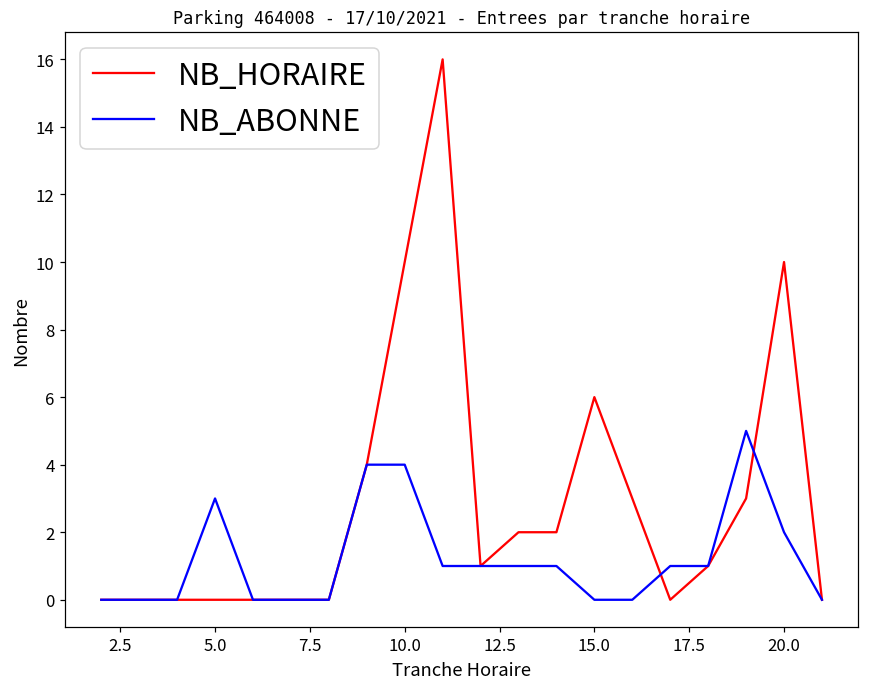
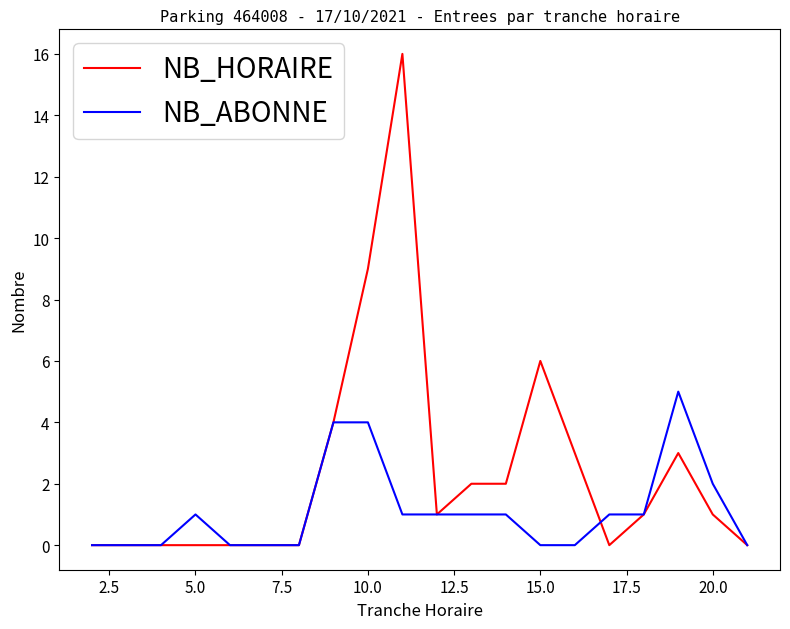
  {
    "NB_HORAIRE": {
      "5.0": 0,
-     "10.0": 10,
+     "10.0": 9,
      "15.0": 6,
-     "20.0": 10
+     "20.0": 1
    },
    "NB_ABONNE": {
-     "5.0": 3,
+     "5.0": 1,
      "10.0": 4,
      "15.0": 0,
      "20.0": 2
    }
  }
